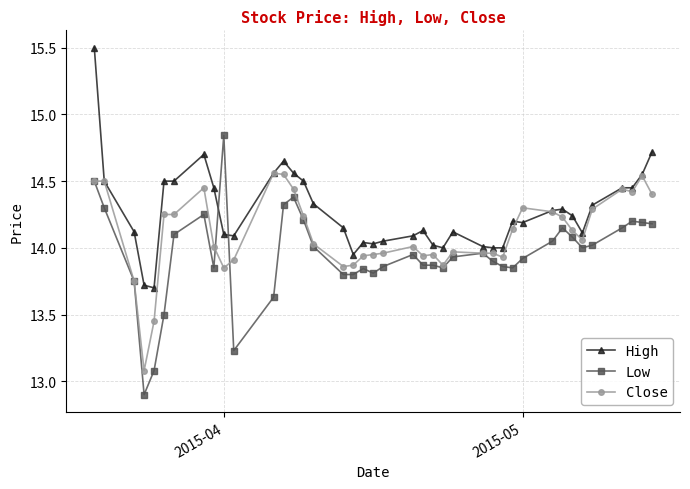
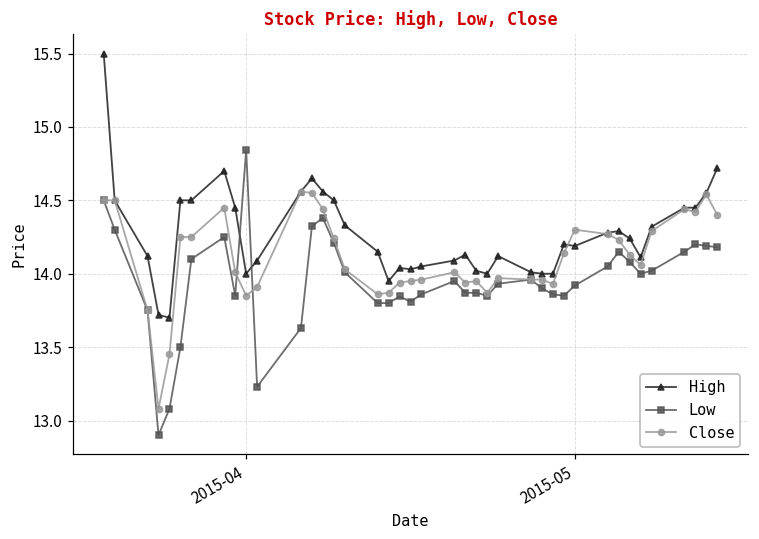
  {
    "High": {
-     "2015-04": 14.1,
+     "2015-04": 14.0,
      "2015-05": 14.2
    },
    "Low": {
      "2015-04": 14.84,
      "2015-05": 13.92
    },
    "Close": {
      "2015-04": 13.85,
      "2015-05": 14.3
    }
  }
